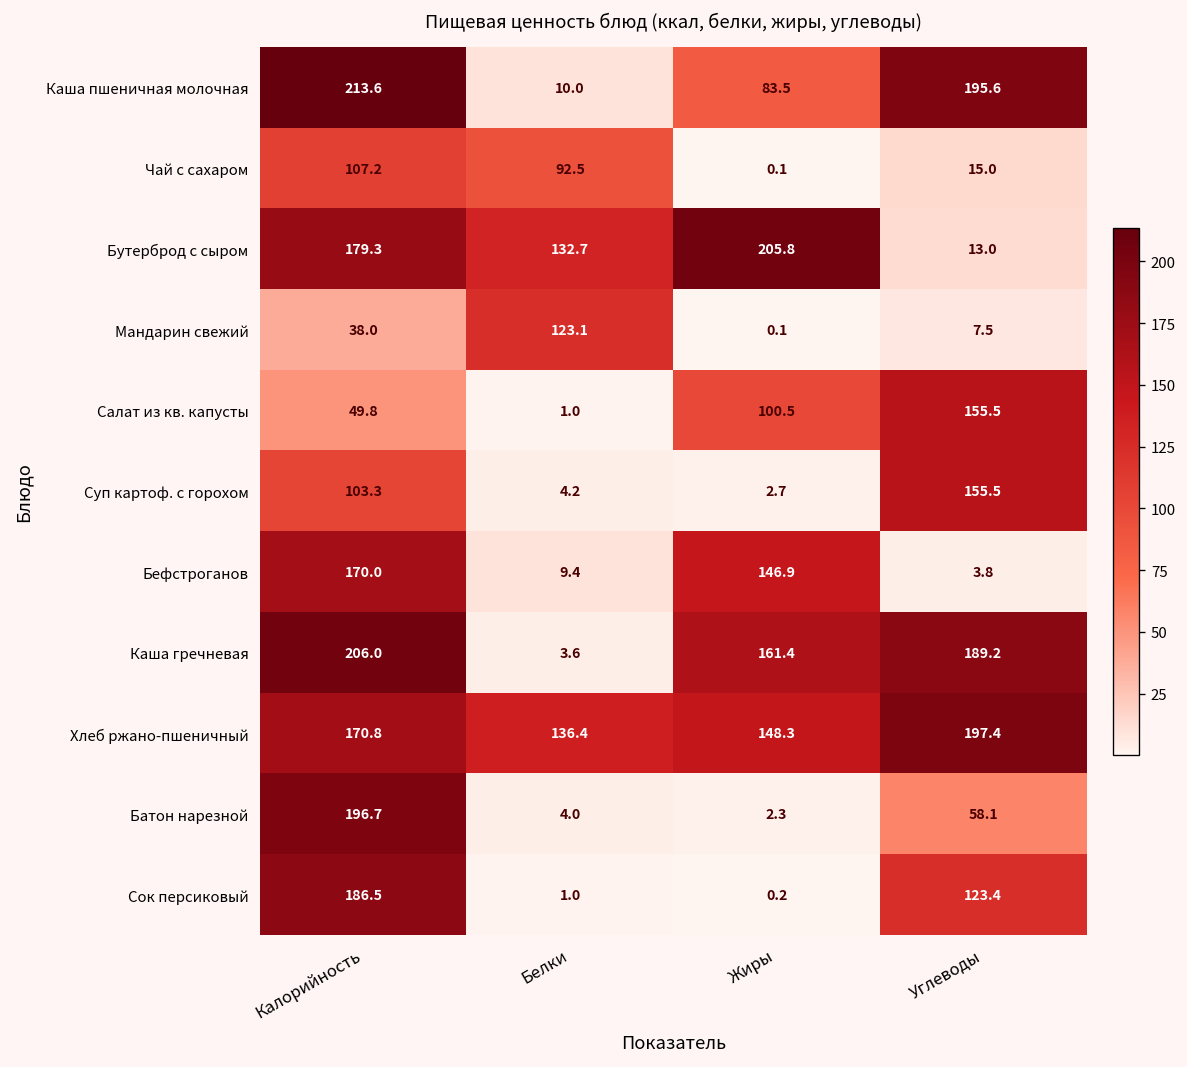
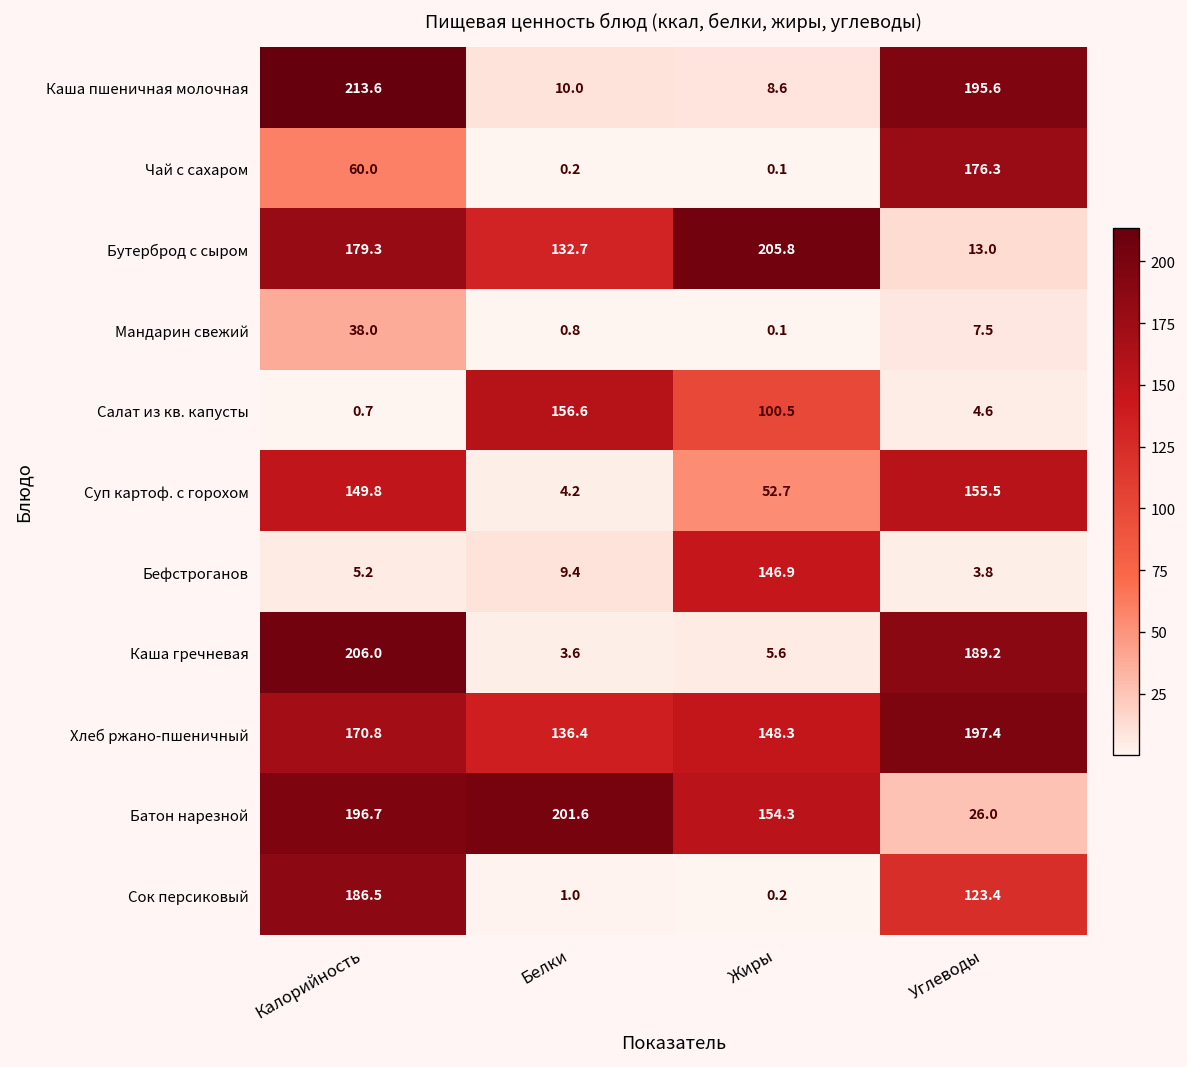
  {
    "Каша пшеничная молочная": {
      "Калорийность": 213.6,
      "Белки": 10.0,
-     "Жиры": 83.5,
+     "Жиры": 8.6,
      "Углеводы": 195.6
    },
    "Чай с сахаром": {
-     "Калорийность": 107.2,
-     "Белки": 92.5,
+     "Калорийность": 60.0,
+     "Белки": 0.2,
      "Жиры": 0.1,
-     "Углеводы": 15.0
+     "Углеводы": 176.3
    },
    "Бутерброд с сыром": {
      "Калорийность": 179.3,
      "Белки": 132.7,
      "Жиры": 205.8,
      "Углеводы": 13.0
    },
    "Мандарин свежий": {
      "Калорийность": 38.0,
-     "Белки": 123.1,
+     "Белки": 0.8,
      "Жиры": 0.1,
      "Углеводы": 7.5
    },
    "Салат из кв. капусты": {
-     "Калорийность": 49.8,
-     "Белки": 1.0,
+     "Калорийность": 0.7,
+     "Белки": 156.6,
      "Жиры": 100.5,
-     "Углеводы": 155.5
+     "Углеводы": 4.6
    },
    "Суп картоф. с горохом": {
-     "Калорийность": 103.3,
+     "Калорийность": 149.8,
      "Белки": 4.2,
-     "Жиры": 2.7,
+     "Жиры": 52.7,
      "Углеводы": 155.5
    },
    "Бефстроганов": {
-     "Калорийность": 170.0,
+     "Калорийность": 5.2,
      "Белки": 9.4,
      "Жиры": 146.9,
      "Углеводы": 3.8
    },
    "Каша гречневая": {
      "Калорийность": 206.0,
      "Белки": 3.6,
-     "Жиры": 161.4,
+     "Жиры": 5.6,
      "Углеводы": 189.2
    },
    "Хлеб ржано-пшеничный": {
      "Калорийность": 170.8,
      "Белки": 136.4,
      "Жиры": 148.3,
      "Углеводы": 197.4
    },
    "Батон нарезной": {
      "Калорийность": 196.7,
-     "Белки": 4.0,
-     "Жиры": 2.3,
-     "Углеводы": 58.1
+     "Белки": 201.6,
+     "Жиры": 154.3,
+     "Углеводы": 26.0
    },
    "Сок персиковый": {
      "Калорийность": 186.5,
      "Белки": 1.0,
      "Жиры": 0.2,
      "Углеводы": 123.4
    }
  }
